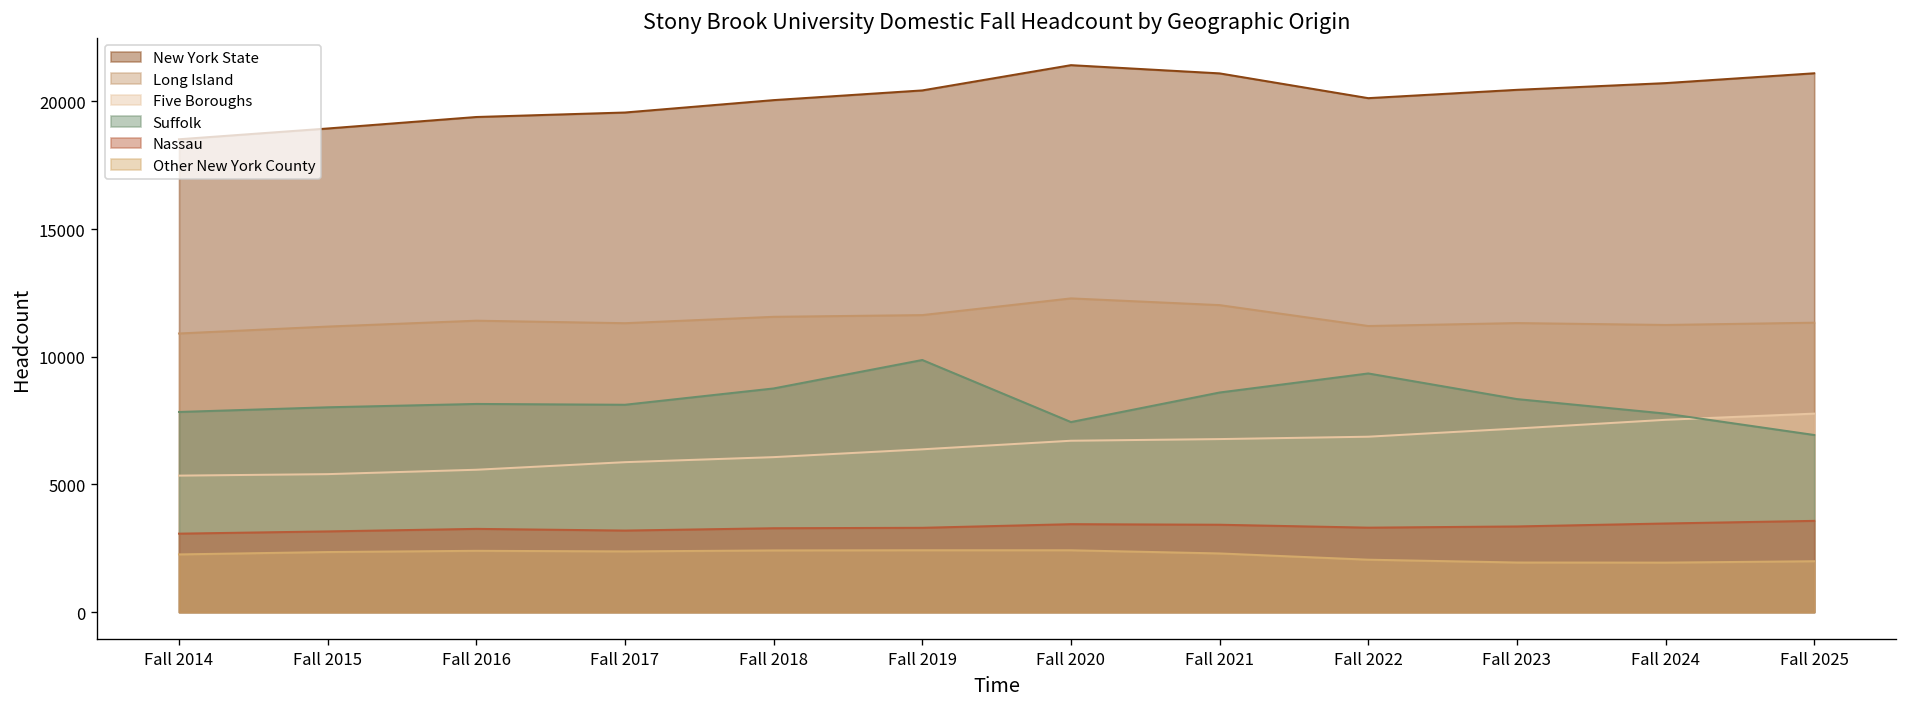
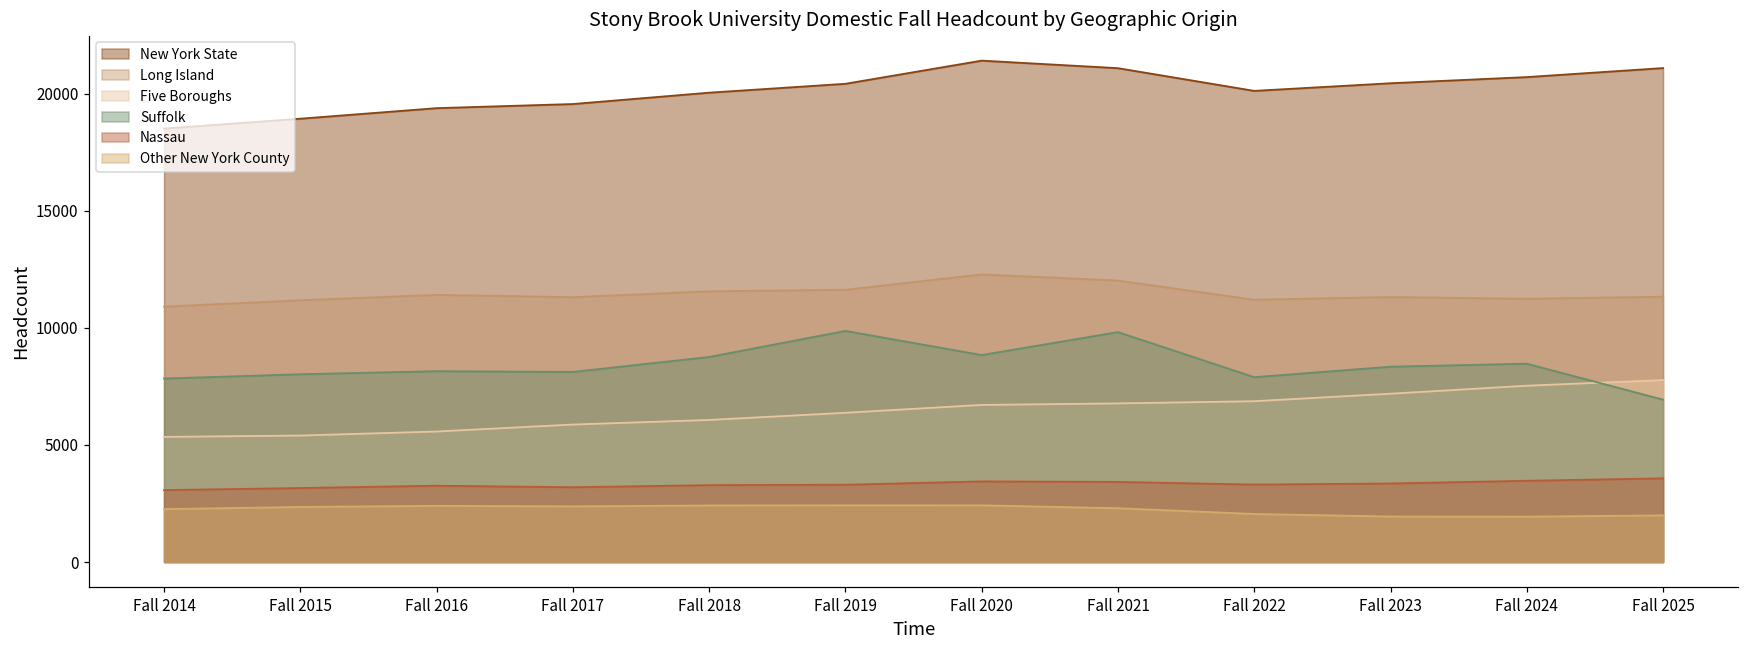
  {
    "Suffolk": {
      "Fall 2014": 7800,
      "Fall 2015": 8000,
      "Fall 2016": 8200,
      "Fall 2017": 8100,
      "Fall 2018": 8800,
      "Fall 2019": 9900,
-     "Fall 2020": 7400,
-     "Fall 2021": 8600,
-     "Fall 2022": 9300,
+     "Fall 2020": 8800,
+     "Fall 2021": 9800,
+     "Fall 2022": 7900,
      "Fall 2023": 8300,
-     "Fall 2024": 7800,
+     "Fall 2024": 8500,
      "Fall 2025": 6900
    }
  }
